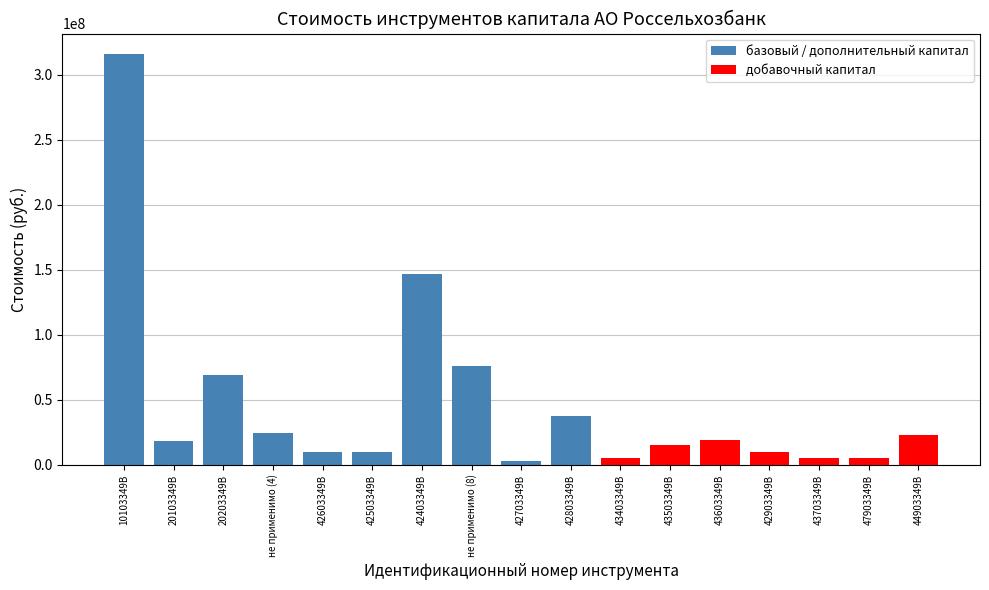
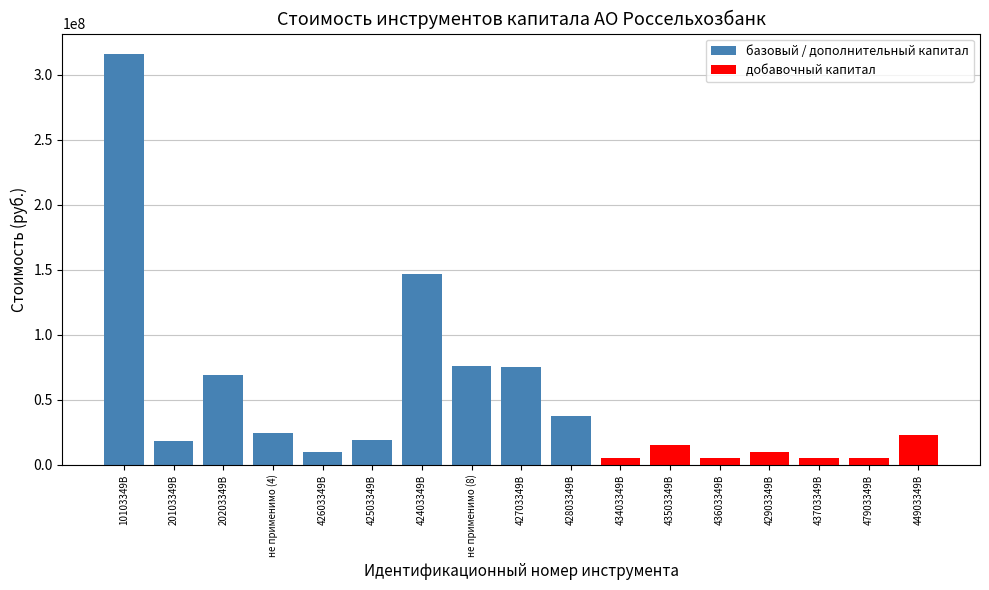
  {
    "базовый / дополнительный капитал": {
      "10103349B": 316000000,
      "20103349В": 18000000,
      "20203349В": 69000000,
      "не применимо (4)": 25000000,
      "42603349B": 10000000,
-     "42503349B": 10000000,
+     "42503349B": 19000000,
      "42403349B": 147000000,
      "не применимо (8)": 76000000,
-     "42703349B": 3000000,
+     "42703349B": 76000000,
      "42803349B": 37000000
    },
    "добавочный капитал": {
      "43403349B": 5000000,
      "43503349B": 16000000,
-     "43603349B": 19000000,
+     "43603349B": 5000000,
      "42903349B": 10000000,
      "43703349B": 5000000,
      "47903349B": 5000000,
      "44903349B": 23000000
    }
  }
